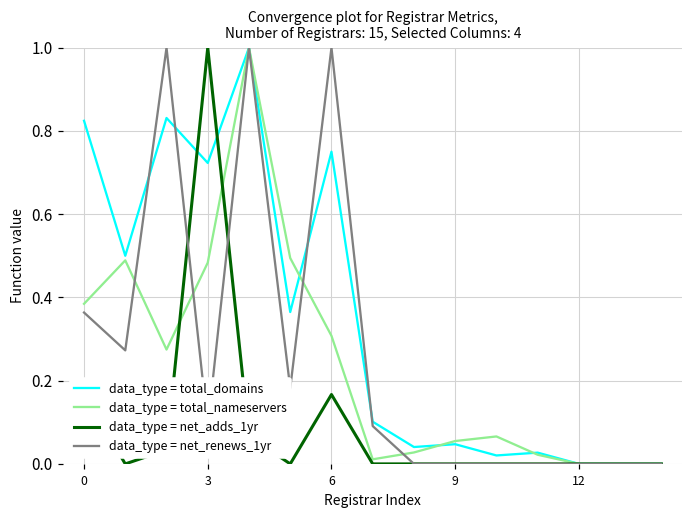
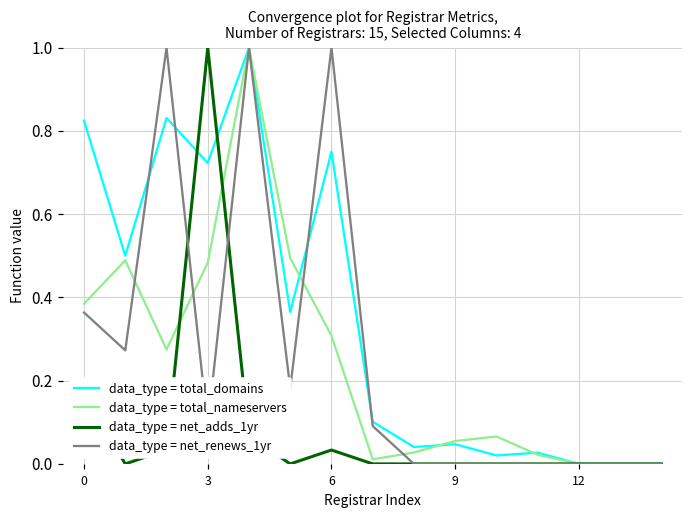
  {
    "data_type = total_domains": {
      "0": 0.82,
      "3": 0.72,
      "6": 0.75,
      "9": 0.05
    },
    "data_type = total_nameservers": {
      "0": 0.38,
      "3": 0.48,
      "6": 0.31,
      "9": 0.05
    },
    "data_type = net_adds_1yr": {
      "3": 1.00,
-     "6": 0.17
+     "6": 0.03
    },
    "data_type = net_renews_1yr": {
      "0": 0.36,
      "6": 1.00
    }
  }
